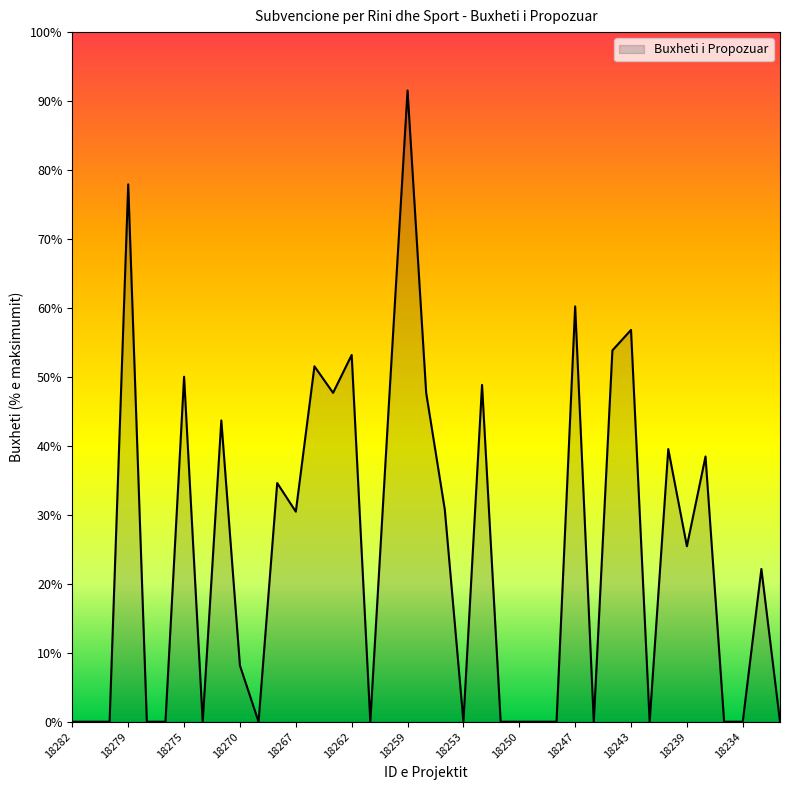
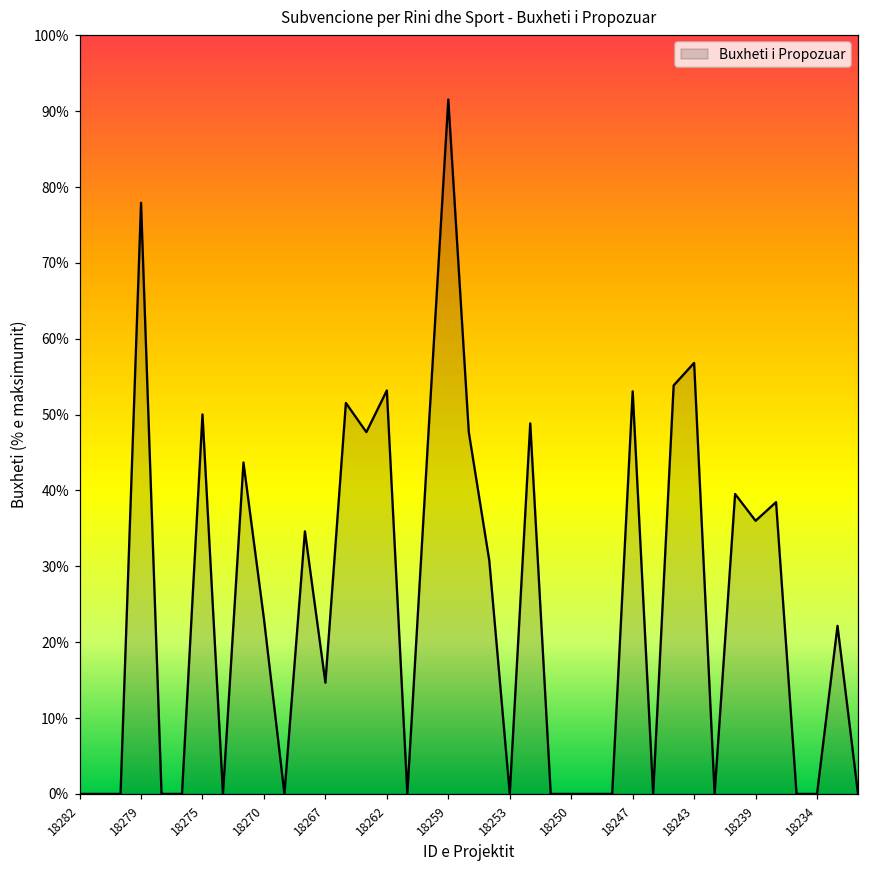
  {
    "18282": "0%",
    "18279": "78%",
    "18275": "50%",
-   "18270": "8%",
-   "18267": "30%",
+   "18270": "23%",
+   "18267": "15%",
    "18262": "53%",
    "18259": "92%",
    "18253": "0%",
    "18250": "0%",
-   "18247": "60%",
+   "18247": "53%",
    "18243": "57%",
-   "18239": "25%",
+   "18239": "36%",
    "18234": "0%"
  }
